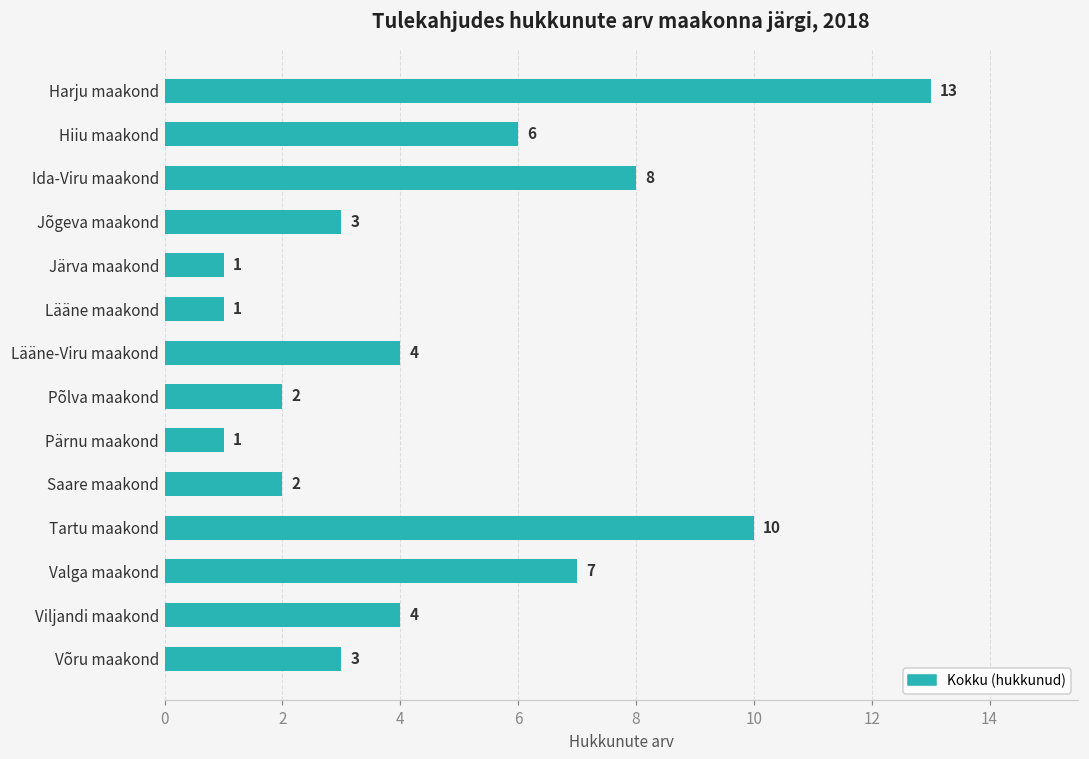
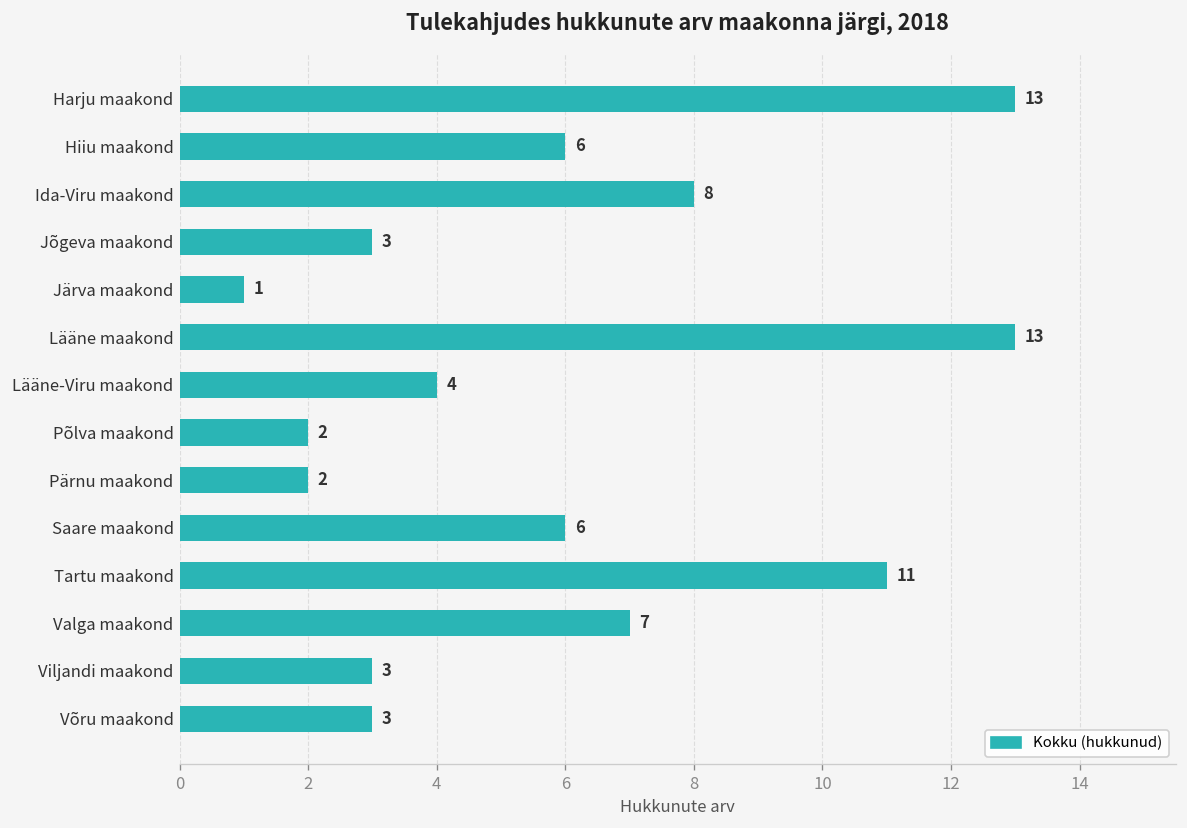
  {
    "Harju maakond": 13,
    "Hiiu maakond": 6,
    "Ida-Viru maakond": 8,
    "Jõgeva maakond": 3,
    "Järva maakond": 1,
-   "Lääne maakond": 1,
+   "Lääne maakond": 13,
    "Lääne-Viru maakond": 4,
    "Põlva maakond": 2,
-   "Pärnu maakond": 1,
-   "Saare maakond": 2,
-   "Tartu maakond": 10,
+   "Pärnu maakond": 2,
+   "Saare maakond": 6,
+   "Tartu maakond": 11,
    "Valga maakond": 7,
-   "Viljandi maakond": 4,
+   "Viljandi maakond": 3,
    "Võru maakond": 3
  }
